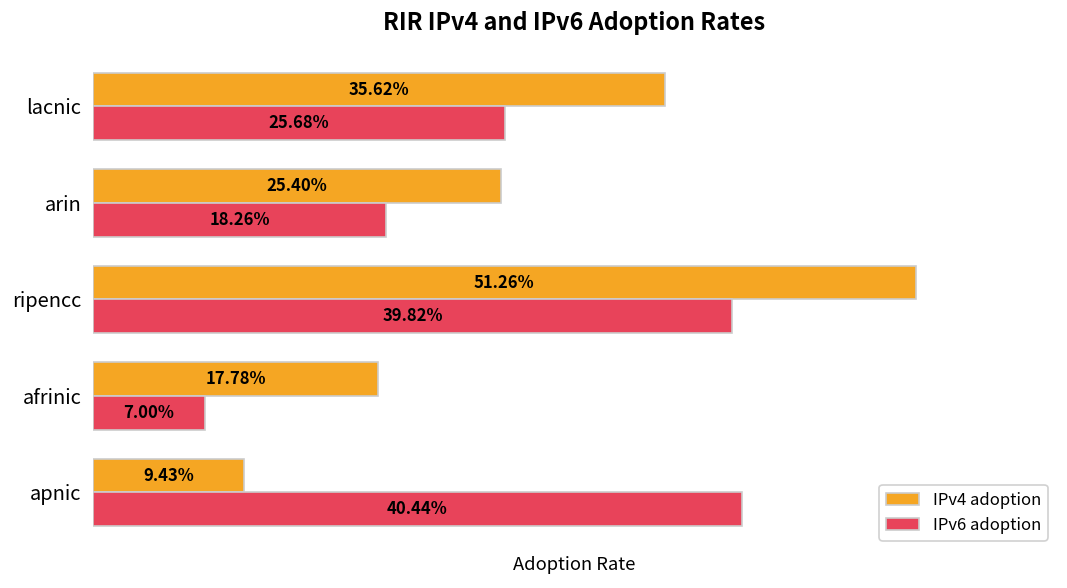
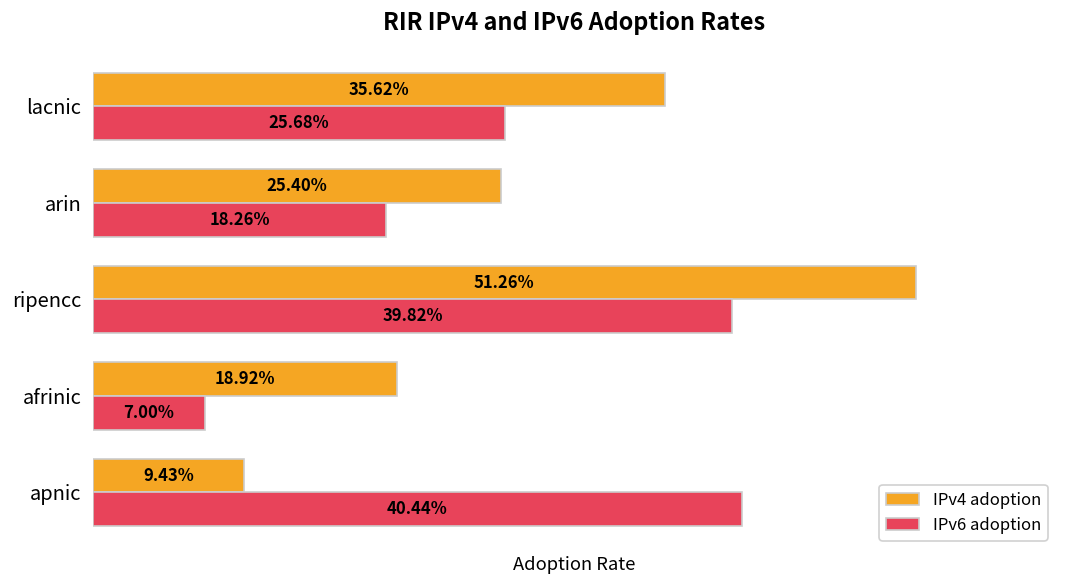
  {
    "IPv4 adoption": {
      "lacnic": "35.62%",
      "arin": "25.40%",
      "ripencc": "51.26%",
-     "afrinic": "17.78%",
+     "afrinic": "18.92%",
      "apnic": "9.43%"
    },
    "IPv6 adoption": {
      "lacnic": "25.68%",
      "arin": "18.26%",
      "ripencc": "39.82%",
      "afrinic": "7.00%",
      "apnic": "40.44%"
    }
  }
